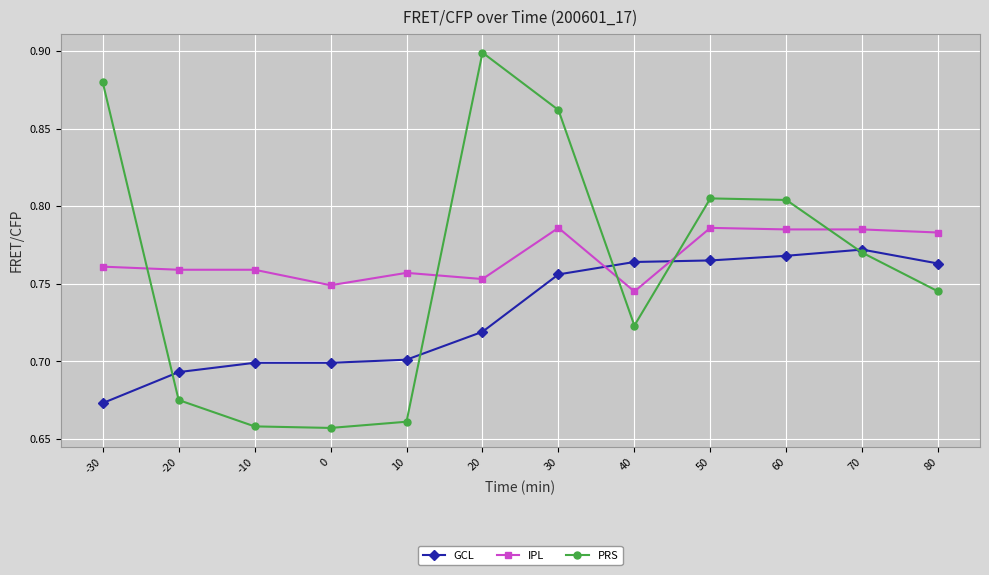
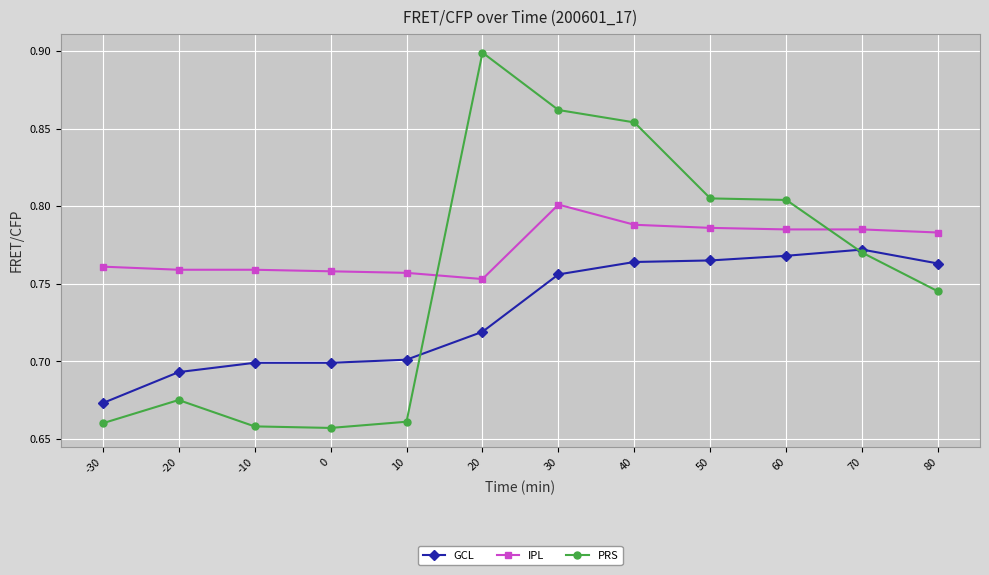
  {
    "GCL": {
      "-30": 0.673,
      "-20": 0.693,
      "-10": 0.699,
      "0": 0.699,
      "10": 0.701,
      "20": 0.719,
      "30": 0.756,
      "40": 0.764,
      "50": 0.765,
      "60": 0.768,
      "70": 0.772,
      "80": 0.763
    },
    "IPL": {
      "-30": 0.761,
      "-20": 0.759,
      "-10": 0.759,
-     "0": 0.749,
+     "0": 0.758,
      "10": 0.757,
      "20": 0.753,
-     "30": 0.786,
-     "40": 0.745,
+     "30": 0.801,
+     "40": 0.788,
      "50": 0.786,
      "60": 0.785,
      "70": 0.785,
      "80": 0.783
    },
    "PRS": {
-     "-30": 0.88,
+     "-30": 0.66,
      "-20": 0.675,
      "-10": 0.658,
      "0": 0.657,
      "10": 0.661,
      "20": 0.899,
      "30": 0.862,
-     "40": 0.723,
+     "40": 0.854,
      "50": 0.805,
      "60": 0.804,
      "70": 0.770,
      "80": 0.745
    }
  }
